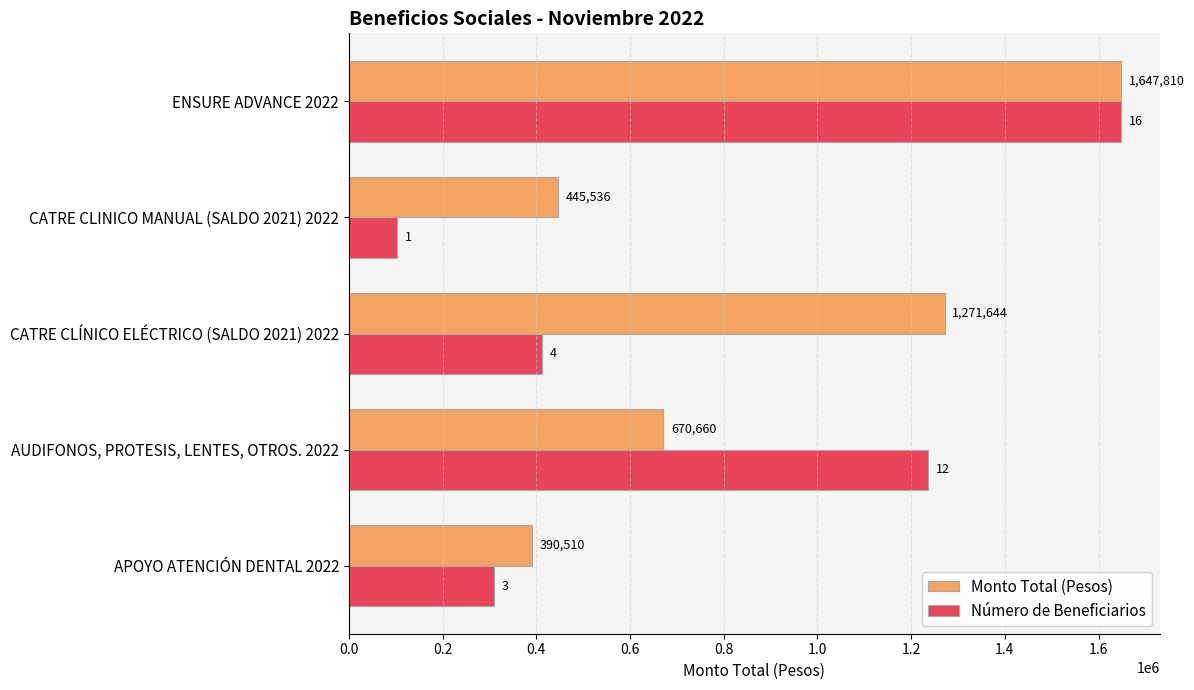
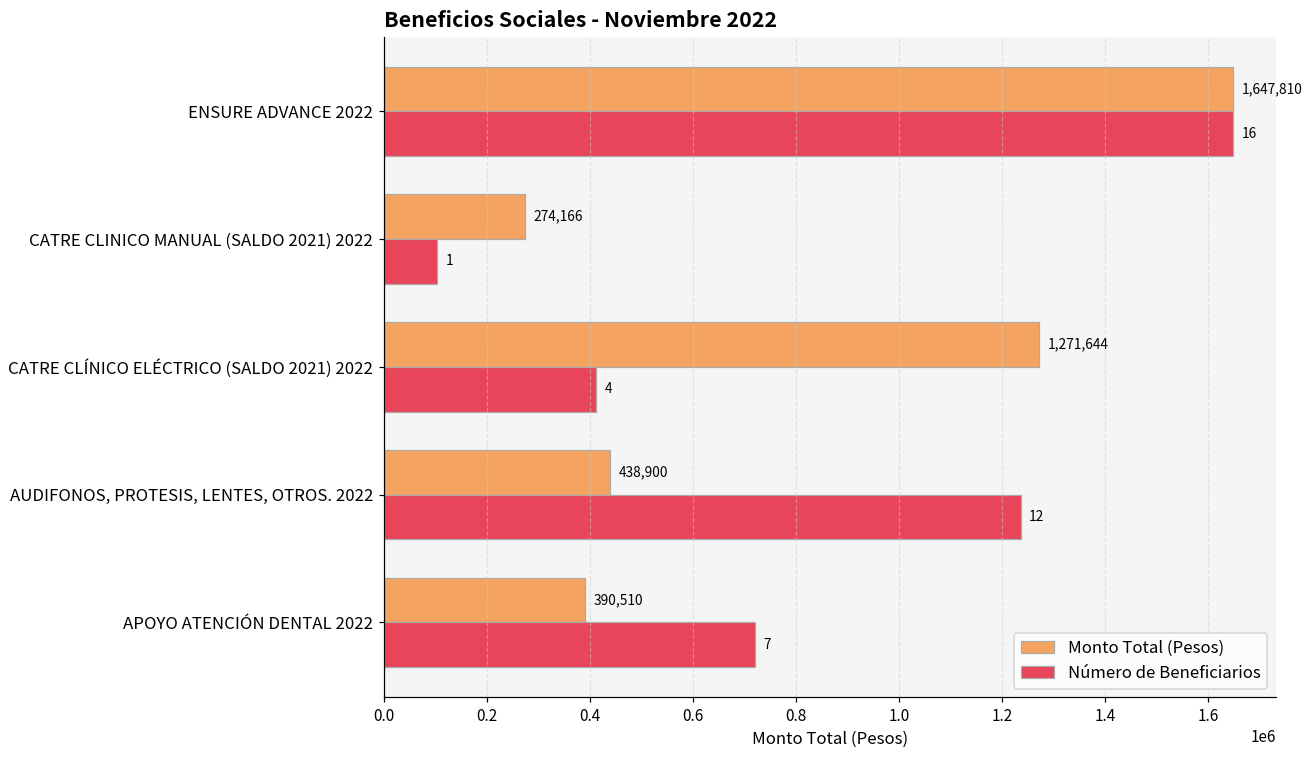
  {
    "Monto Total (Pesos)": {
      "ENSURE ADVANCE 2022": "1,647,810",
-     "CATRE CLINICO MANUAL (SALDO 2021) 2022": "445,536",
+     "CATRE CLINICO MANUAL (SALDO 2021) 2022": "274,166",
      "CATRE CLÍNICO ELÉCTRICO (SALDO 2021) 2022": "1,271,644",
-     "AUDIFONOS, PROTESIS, LENTES, OTROS. 2022": "670,660",
+     "AUDIFONOS, PROTESIS, LENTES, OTROS. 2022": "438,900",
      "APOYO ATENCIÓN DENTAL 2022": "390,510"
    },
    "Número de Beneficiarios": {
-     "APOYO ATENCIÓN DENTAL 2022": "3"
+     "APOYO ATENCIÓN DENTAL 2022": "7"
    }
  }
